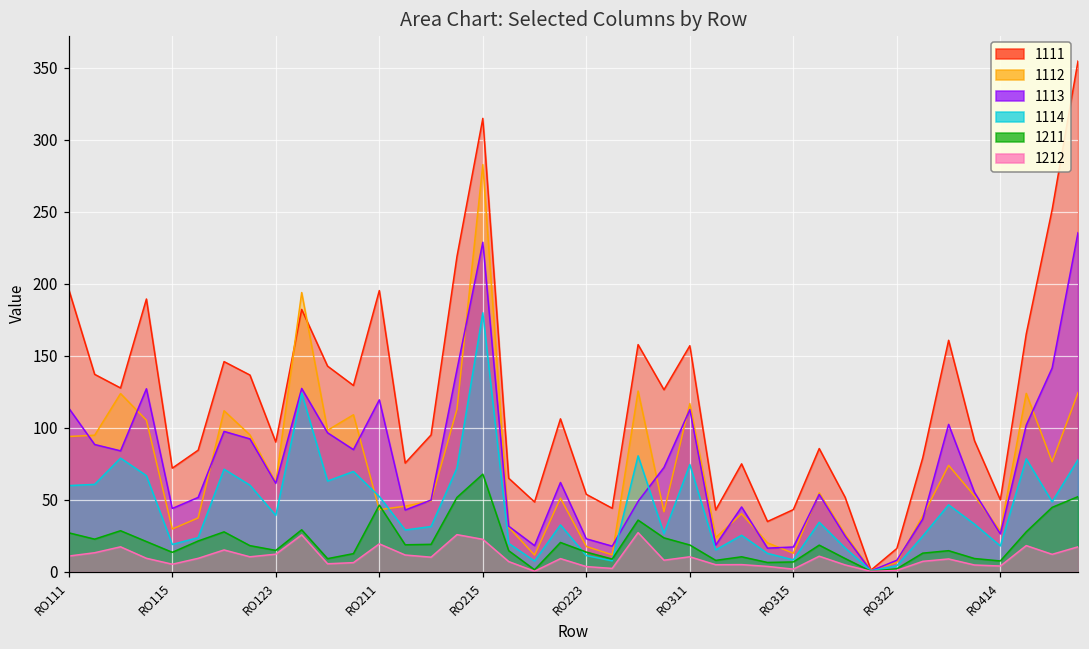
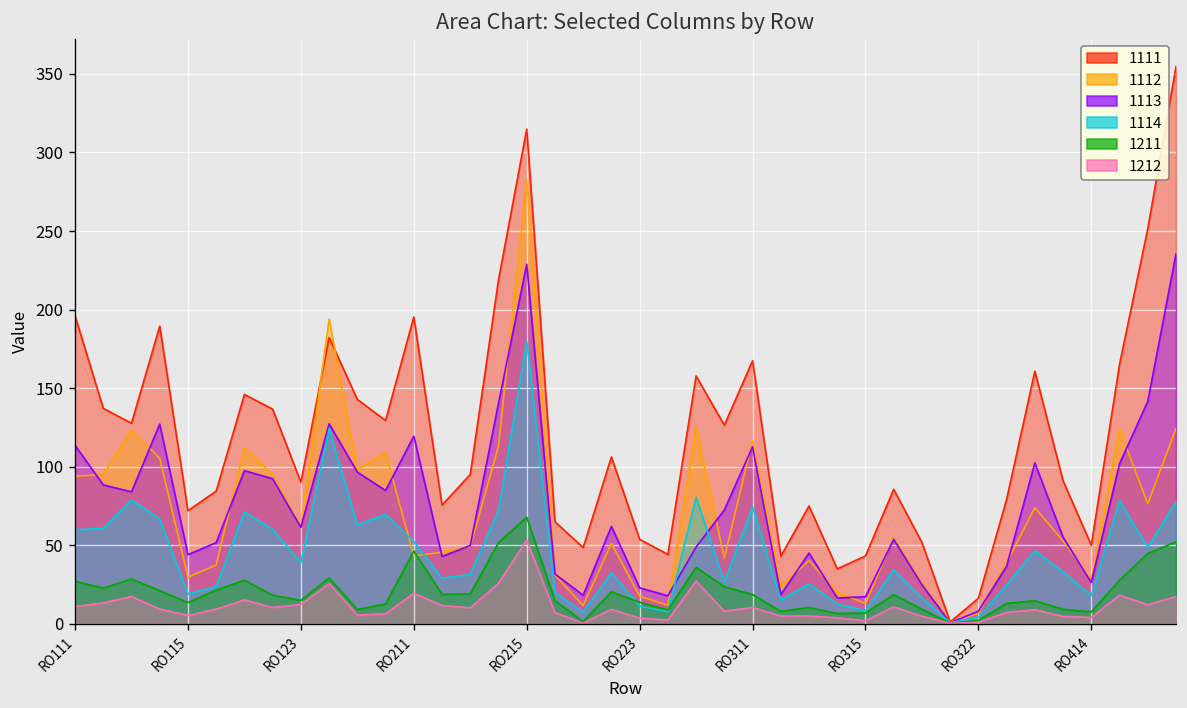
  {
    "1111": {
      "RO111": 196,
      "RO115": 72,
      "RO123": 90,
      "RO211": 195,
      "RO215": 315,
      "RO223": 54,
-     "RO311": 157,
+     "RO311": 167,
      "RO315": 43,
      "RO322": 16,
      "RO414": 50
    },
    "1112": {
      "RO111": 94,
      "RO115": 30,
      "RO211": 43,
      "RO215": 283,
      "RO223": 17,
      "RO311": 117,
      "RO315": 13
    },
    "1113": {
      "RO111": 114,
      "RO115": 44,
      "RO211": 119,
      "RO215": 229,
      "RO223": 23,
      "RO311": 113,
      "RO315": 17
    },
    "1114": {
      "RO111": 60,
      "RO115": 19,
      "RO123": 39,
      "RO211": 52,
      "RO215": 180,
      "RO223": 11,
      "RO311": 74,
      "RO322": 4,
      "RO414": 18
    },
    "1211": {
      "RO111": 27,
      "RO115": 13,
      "RO123": 15,
      "RO211": 46,
      "RO215": 68,
      "RO223": 14,
      "RO311": 19,
      "RO414": 7
    },
    "1212": {
      "RO111": 11,
      "RO115": 5,
      "RO123": 12,
      "RO211": 19,
-     "RO215": 22,
+     "RO215": 53,
      "RO223": 4,
      "RO311": 10,
      "RO315": 2,
      "RO414": 4
    }
  }
